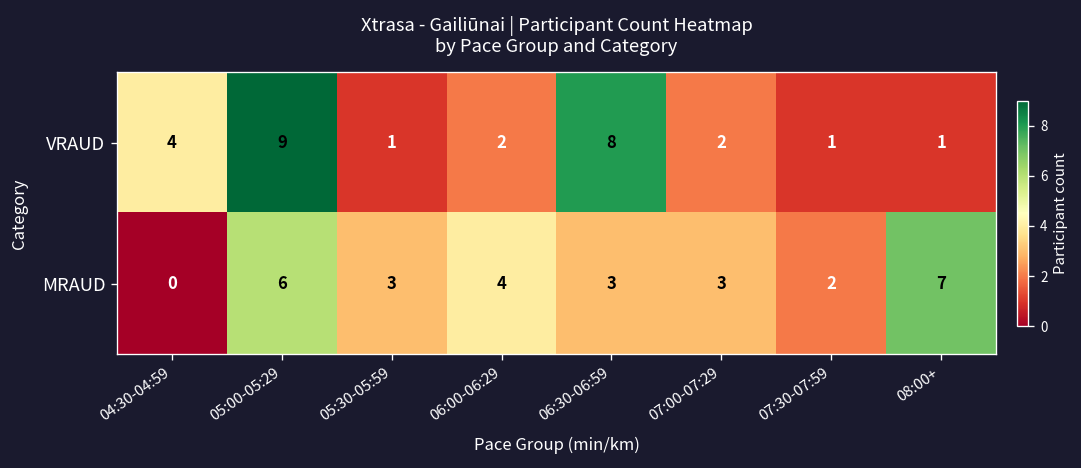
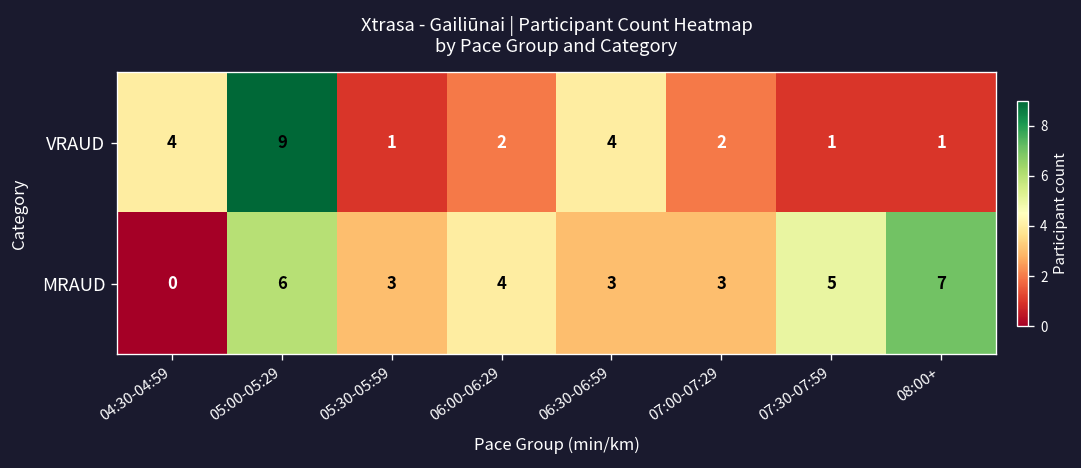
  {
    "VRAUD": {
      "04:30-04:59": 4,
      "05:00-05:29": 9,
      "05:30-05:59": 1,
      "06:00-06:29": 2,
-     "06:30-06:59": 8,
+     "06:30-06:59": 4,
      "07:00-07:29": 2,
      "07:30-07:59": 1,
      "08:00+": 1
    },
    "MRAUD": {
      "04:30-04:59": 0,
      "05:00-05:29": 6,
      "05:30-05:59": 3,
      "06:00-06:29": 4,
      "06:30-06:59": 3,
      "07:00-07:29": 3,
-     "07:30-07:59": 2,
+     "07:30-07:59": 5,
      "08:00+": 7
    }
  }
